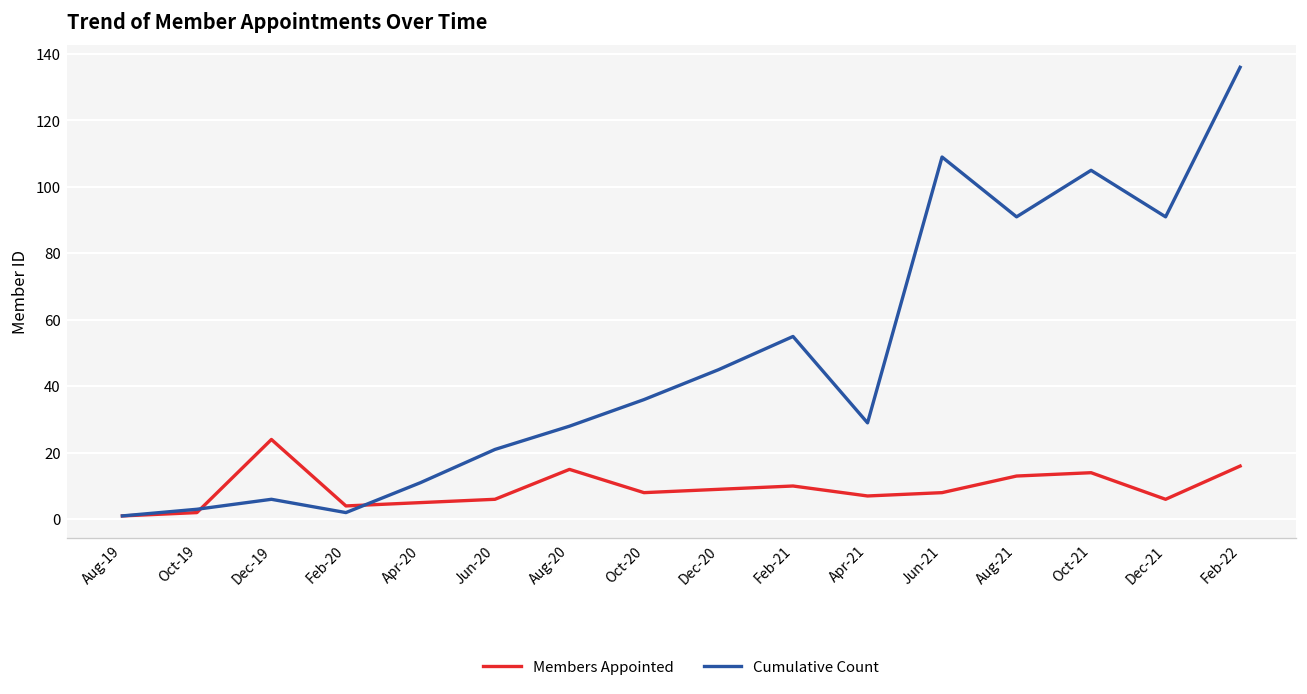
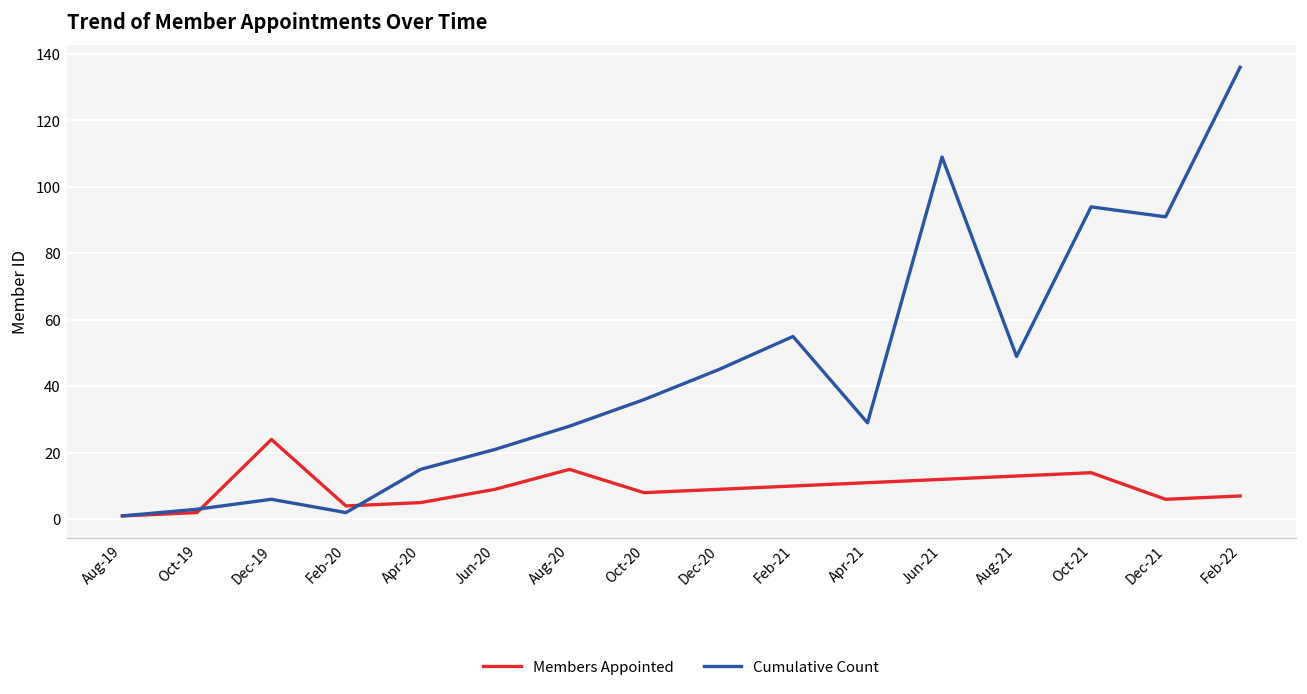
  {
    "Members Appointed": {
      "Oct-19": 2,
      "Dec-19": 24,
      "Feb-20": 4,
      "Apr-20": 5,
-     "Jun-20": 6,
+     "Jun-20": 9,
      "Aug-20": 15,
      "Oct-20": 8,
      "Dec-20": 9,
      "Feb-21": 10,
-     "Apr-21": 7,
-     "Jun-21": 8,
+     "Apr-21": 11,
+     "Jun-21": 12,
      "Aug-21": 13,
      "Oct-21": 14,
      "Dec-21": 6,
-     "Feb-22": 16
+     "Feb-22": 7
    },
    "Cumulative Count": {
      "Oct-19": 3,
      "Dec-19": 6,
      "Feb-20": 2,
-     "Apr-20": 11,
+     "Apr-20": 15,
      "Jun-20": 21,
      "Aug-20": 28,
      "Oct-20": 36,
      "Dec-20": 45,
      "Feb-21": 55,
      "Apr-21": 29,
      "Jun-21": 109,
-     "Aug-21": 91,
-     "Oct-21": 105,
+     "Aug-21": 49,
+     "Oct-21": 94,
      "Dec-21": 91,
      "Feb-22": 136
    }
  }
